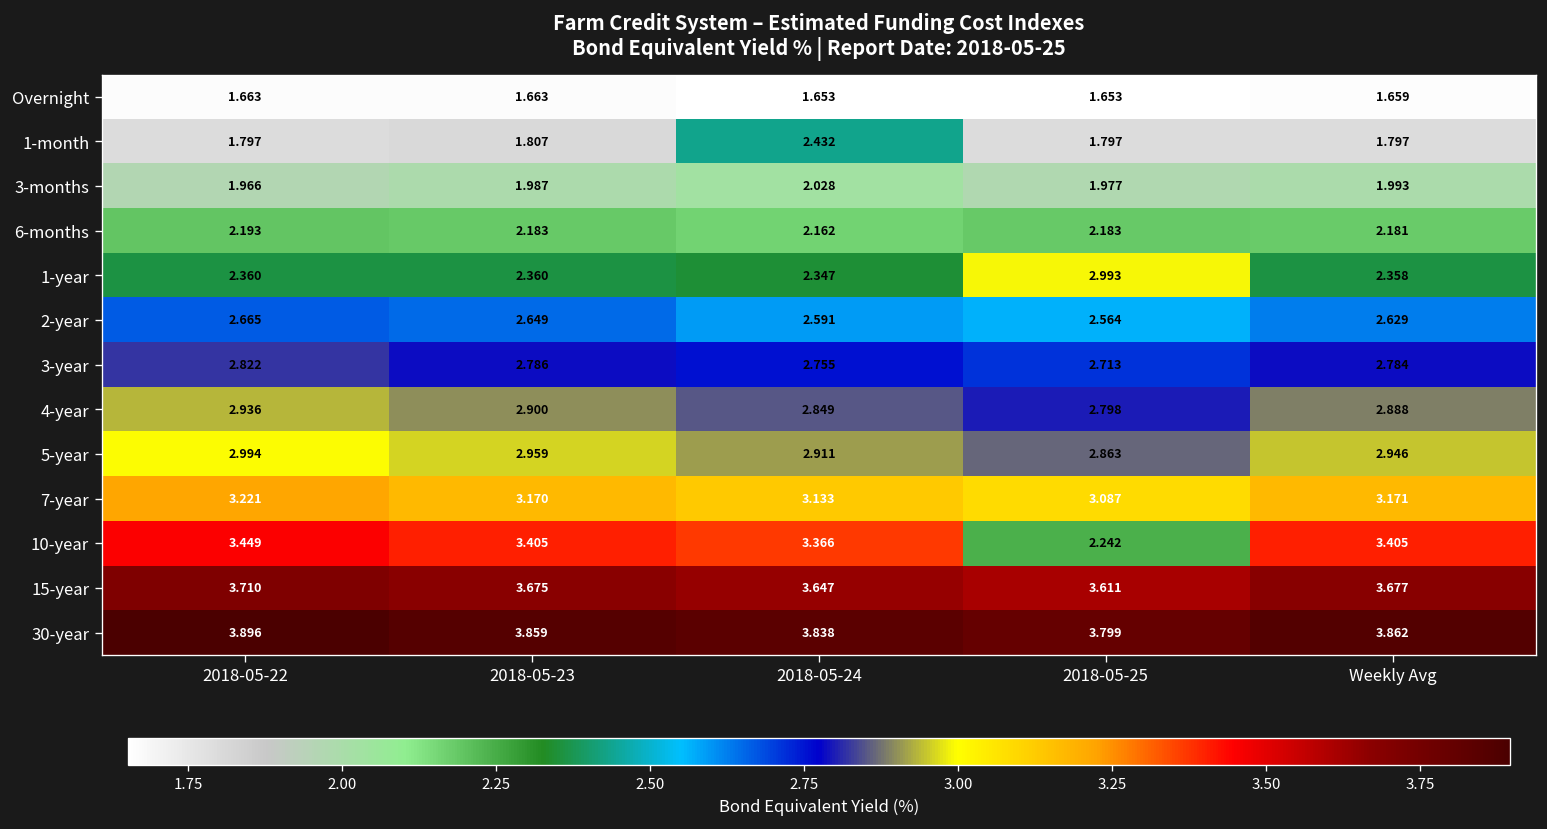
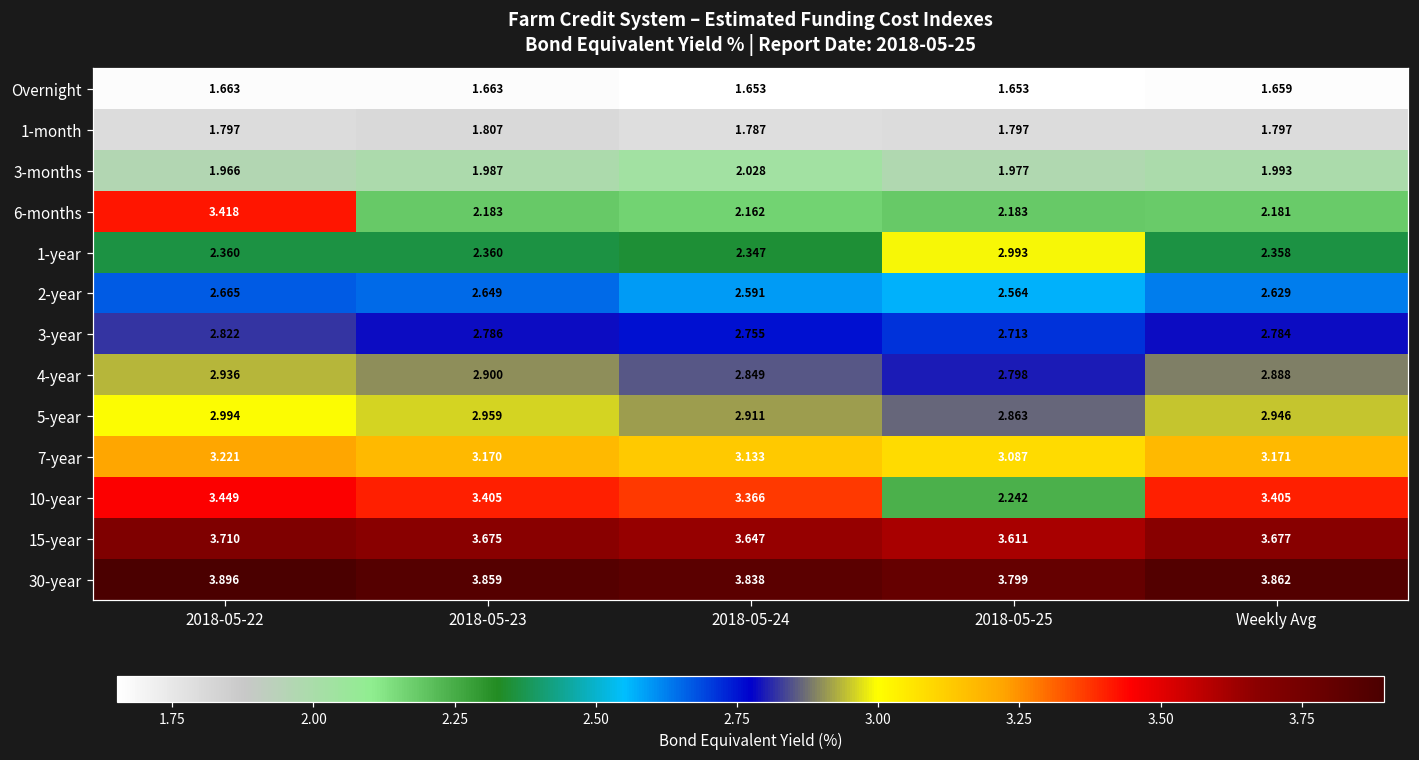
  {
    "Overnight": {
      "2018-05-22": 1.663,
      "2018-05-23": 1.663,
      "2018-05-24": 1.653,
      "2018-05-25": 1.653,
      "Weekly Avg": 1.659
    },
    "1-month": {
      "2018-05-22": 1.797,
      "2018-05-23": 1.807,
-     "2018-05-24": 2.432,
+     "2018-05-24": 1.787,
      "2018-05-25": 1.797,
      "Weekly Avg": 1.797
    },
    "3-months": {
      "2018-05-22": 1.966,
      "2018-05-23": 1.987,
      "2018-05-24": 2.028,
      "2018-05-25": 1.977,
      "Weekly Avg": 1.993
    },
    "6-months": {
-     "2018-05-22": 2.193,
+     "2018-05-22": 3.418,
      "2018-05-23": 2.183,
      "2018-05-24": 2.162,
      "2018-05-25": 2.183,
      "Weekly Avg": 2.181
    },
    "1-year": {
      "2018-05-22": 2.360,
      "2018-05-23": 2.360,
      "2018-05-24": 2.347,
      "2018-05-25": 2.993,
      "Weekly Avg": 2.358
    },
    "2-year": {
      "2018-05-22": 2.665,
      "2018-05-23": 2.649,
      "2018-05-24": 2.591,
      "2018-05-25": 2.564,
      "Weekly Avg": 2.629
    },
    "3-year": {
      "2018-05-22": 2.822,
      "2018-05-23": 2.786,
      "2018-05-24": 2.755,
      "2018-05-25": 2.713,
      "Weekly Avg": 2.784
    },
    "4-year": {
      "2018-05-22": 2.936,
      "2018-05-23": 2.900,
      "2018-05-24": 2.849,
      "2018-05-25": 2.798,
      "Weekly Avg": 2.888
    },
    "5-year": {
      "2018-05-22": 2.994,
      "2018-05-23": 2.959,
      "2018-05-24": 2.911,
      "2018-05-25": 2.863,
      "Weekly Avg": 2.946
    },
    "7-year": {
      "2018-05-22": 3.221,
      "2018-05-23": 3.170,
      "2018-05-24": 3.133,
      "2018-05-25": 3.087,
      "Weekly Avg": 3.171
    },
    "10-year": {
      "2018-05-22": 3.449,
      "2018-05-23": 3.405,
      "2018-05-24": 3.366,
      "2018-05-25": 2.242,
      "Weekly Avg": 3.405
    },
    "15-year": {
      "2018-05-22": 3.710,
      "2018-05-23": 3.675,
      "2018-05-24": 3.647,
      "2018-05-25": 3.611,
      "Weekly Avg": 3.677
    },
    "30-year": {
      "2018-05-22": 3.896,
      "2018-05-23": 3.859,
      "2018-05-24": 3.838,
      "2018-05-25": 3.799,
      "Weekly Avg": 3.862
    }
  }
